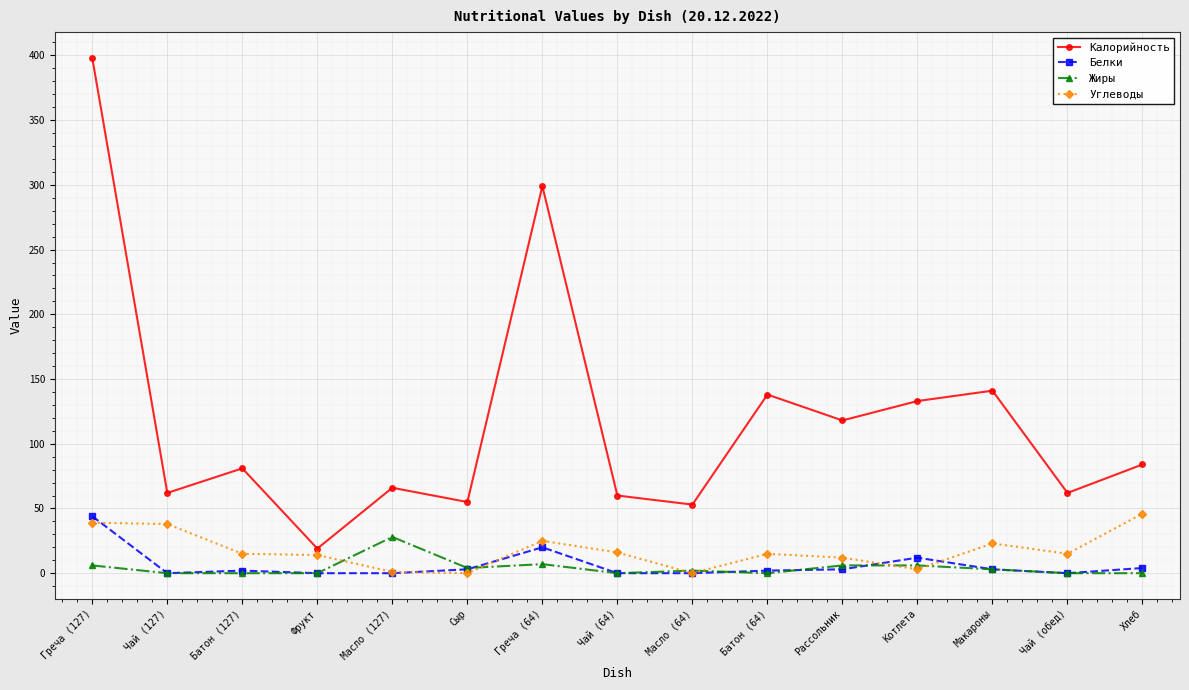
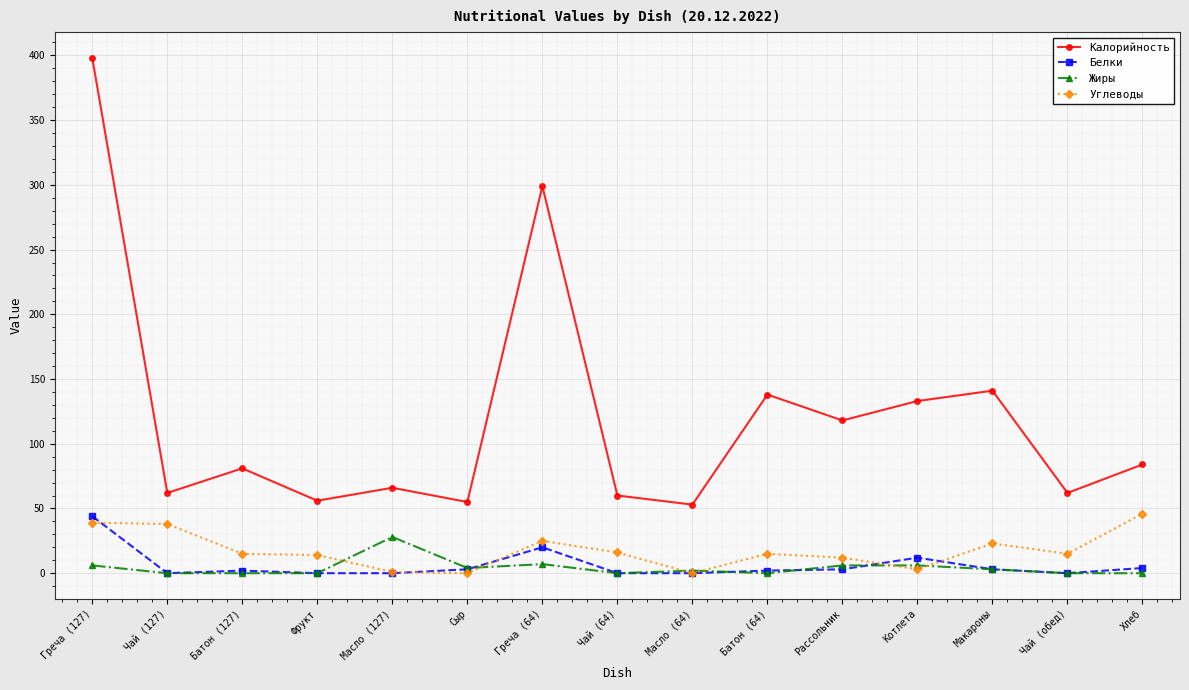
  {
    "Калорийность": {
      "Греча (127)": 398,
      "Чай (127)": 62,
      "Батон (127)": 81,
-     "Фрукт": 19,
+     "Фрукт": 56,
      "Масло (127)": 66,
      "Сыр": 55,
      "Греча (64)": 299,
      "Чай (64)": 60,
      "Масло (64)": 53,
      "Батон (64)": 138,
      "Рассольник": 118,
      "Котлета": 133,
      "Макароны": 141,
      "Чай (обед)": 62,
      "Хлеб": 84
    },
    "Белки": {
      "Греча (127)": 44,
      "Батон (127)": 2,
      "Греча (64)": 20,
      "Батон (64)": 2,
      "Рассольник": 3,
      "Котлета": 12,
      "Хлеб": 4
    },
    "Жиры": {
      "Греча (127)": 6,
      "Батон (127)": 0,
      "Масло (127)": 28,
      "Греча (64)": 7,
      "Масло (64)": 2,
      "Батон (64)": 0,
      "Рассольник": 6,
      "Котлета": 6,
      "Хлеб": 0
    },
    "Углеводы": {
      "Греча (127)": 39,
      "Чай (127)": 38,
      "Батон (127)": 15,
      "Фрукт": 14,
      "Сыр": 0,
      "Греча (64)": 25,
      "Чай (64)": 16,
      "Батон (64)": 15,
      "Рассольник": 12,
      "Котлета": 3,
      "Макароны": 23,
      "Чай (обед)": 15,
      "Хлеб": 46
    }
  }
